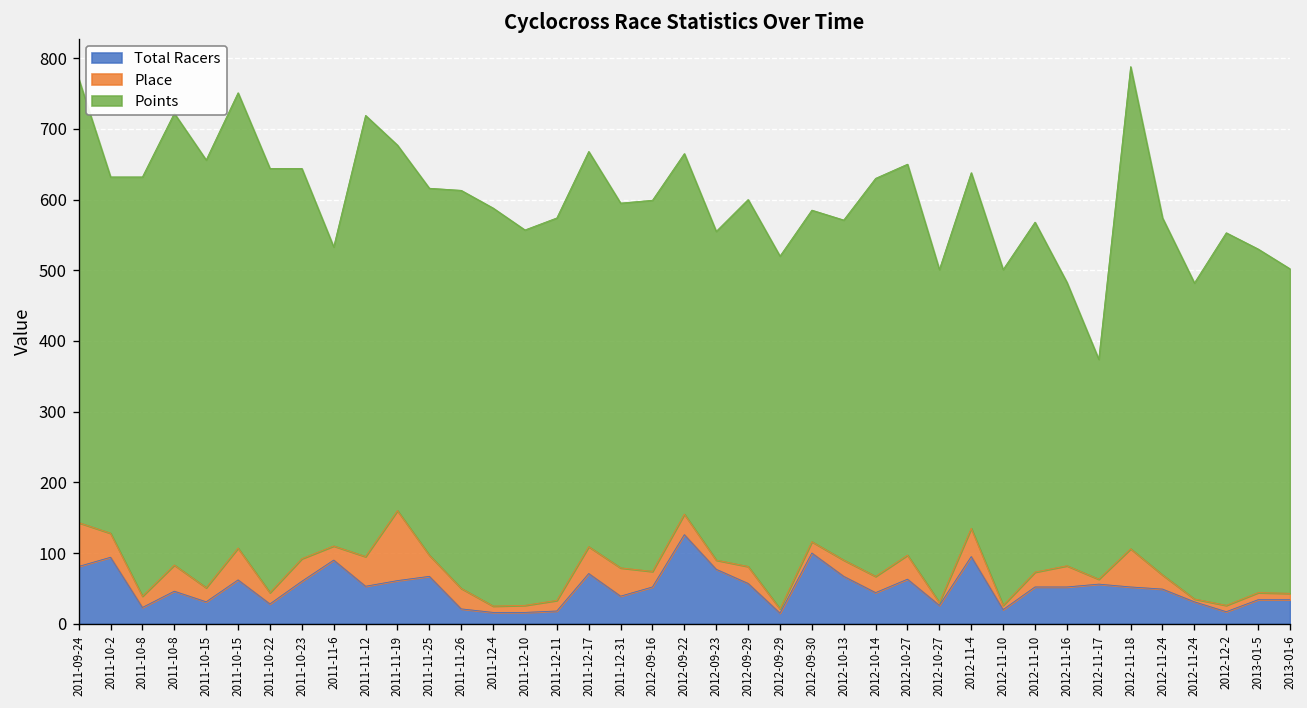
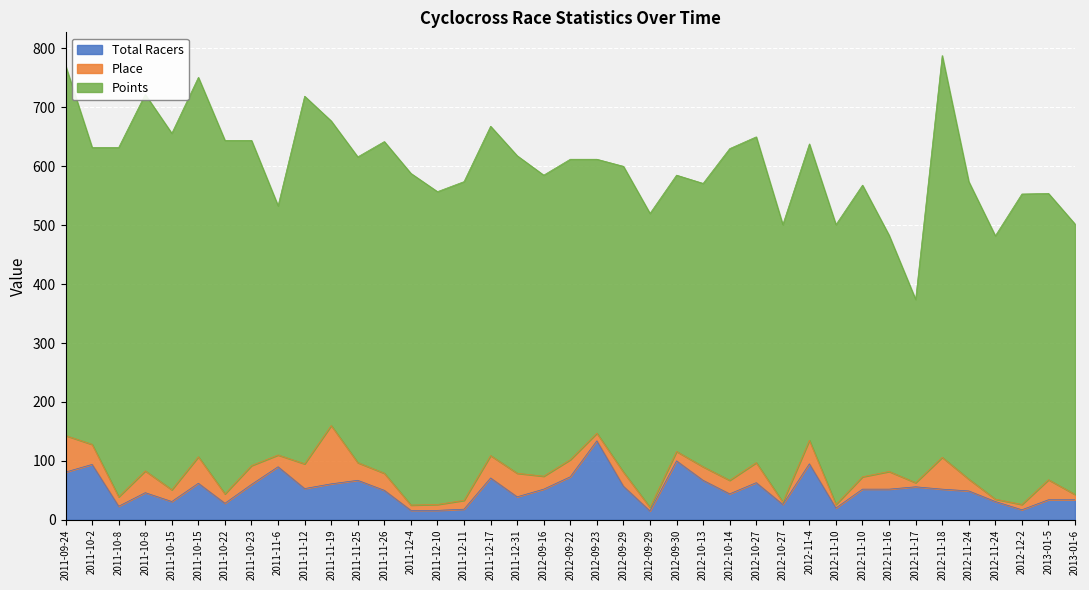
  {
    "Total Racers": {
      "2011-09-24": 80,
      "2011-10-2": 90,
      "2011-10-22": 30,
      "2011-10-23": 60,
      "2011-11-6": 90,
      "2011-11-12": 50,
      "2011-11-19": 60,
      "2011-11-25": 70,
-     "2011-11-26": 20,
+     "2011-11-26": 50,
      "2011-12-4": 20,
      "2011-12-10": 20,
      "2011-12-11": 20,
      "2011-12-17": 70,
      "2011-12-31": 40,
      "2012-09-16": 50,
-     "2012-09-22": 130,
-     "2012-09-23": 80,
+     "2012-09-22": 70,
+     "2012-09-23": 130,
      "2012-09-30": 100,
      "2012-10-13": 70,
      "2012-10-14": 40,
      "2012-11-4": 100,
      "2012-11-16": 50,
      "2012-11-17": 60,
      "2012-11-18": 50,
      "2012-12-2": 20,
      "2013-01-5": 30,
      "2013-01-6": 30
    },
    "Place": {
      "2011-09-24": 60,
      "2011-10-2": 30,
      "2011-10-22": 20,
      "2011-10-23": 30,
      "2011-11-6": 20,
      "2011-11-12": 40,
      "2011-11-19": 100,
      "2011-11-25": 30,
      "2011-11-26": 30,
      "2011-12-4": 10,
      "2011-12-10": 10,
      "2011-12-11": 20,
      "2011-12-17": 40,
      "2011-12-31": 40,
      "2012-09-16": 20,
      "2012-09-22": 30,
      "2012-09-23": 10,
      "2012-09-30": 20,
      "2012-10-13": 20,
      "2012-10-14": 20,
      "2012-11-4": 40,
      "2012-11-16": 30,
      "2012-11-17": 10,
      "2012-11-18": 50,
      "2012-12-2": 10,
-     "2013-01-5": 10,
+     "2013-01-5": 30,
      "2013-01-6": 10
    },
    "Points": {
      "2011-09-24": 630,
      "2011-10-2": 500,
      "2011-10-22": 600,
      "2011-10-23": 550,
      "2011-11-6": 420,
      "2011-11-12": 620,
      "2011-11-19": 520,
      "2011-11-25": 520,
      "2011-11-26": 560,
      "2011-12-4": 560,
      "2011-12-10": 530,
      "2011-12-11": 540,
      "2011-12-17": 560,
-     "2011-12-31": 520,
-     "2012-09-16": 530,
+     "2011-12-31": 540,
+     "2012-09-16": 510,
      "2012-09-22": 510,
      "2012-09-23": 470,
      "2012-09-30": 470,
      "2012-10-13": 480,
      "2012-10-14": 560,
      "2012-11-4": 500,
      "2012-11-16": 400,
      "2012-11-17": 310,
      "2012-11-18": 680,
      "2012-12-2": 530,
      "2013-01-5": 490,
      "2013-01-6": 460
    }
  }
